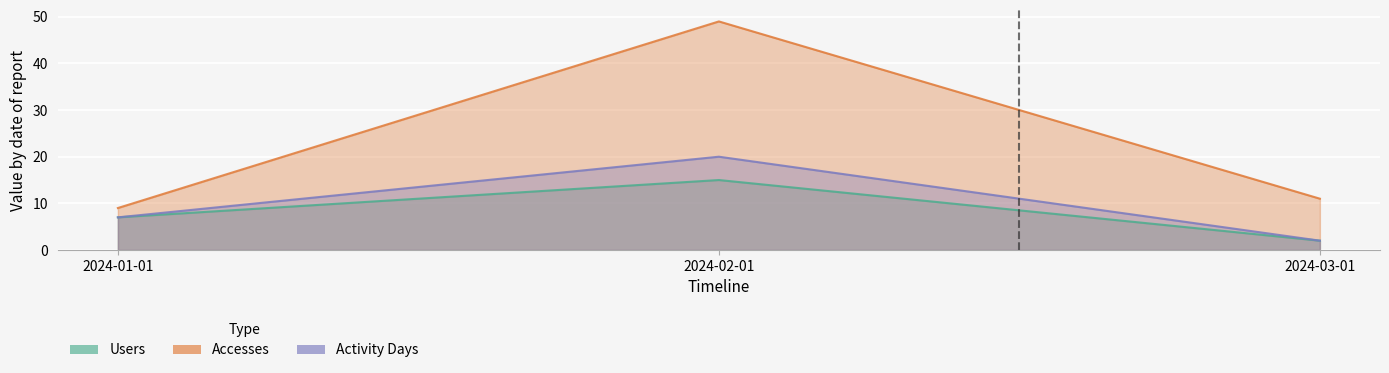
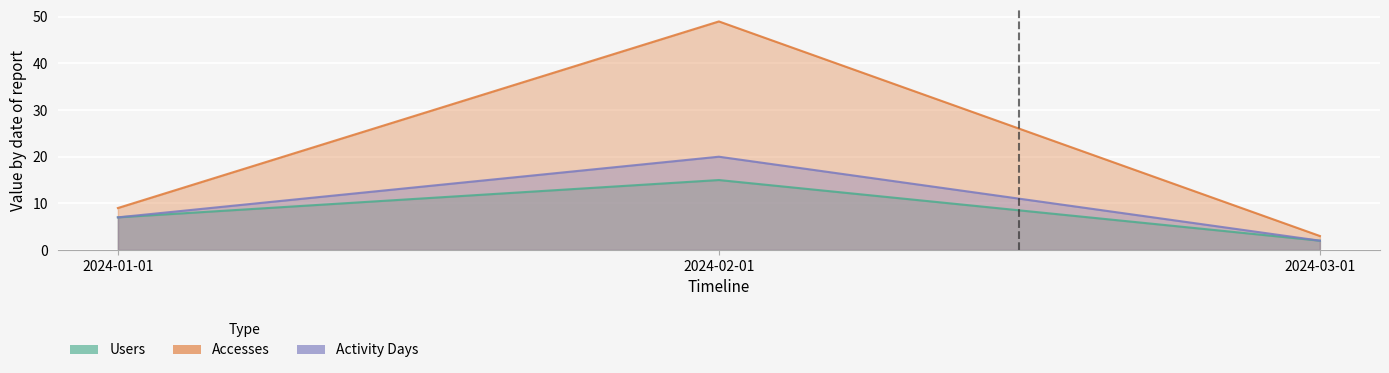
  {
    "Accesses": {
      "2024-01-01": 9,
      "2024-02-01": 49,
-     "2024-03-01": 11
+     "2024-03-01": 3
    }
  }
